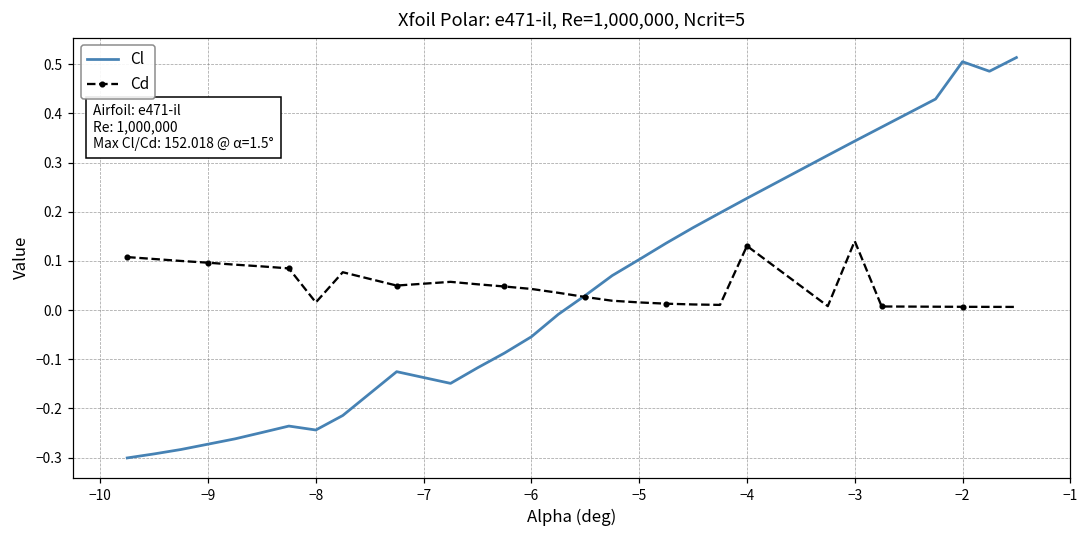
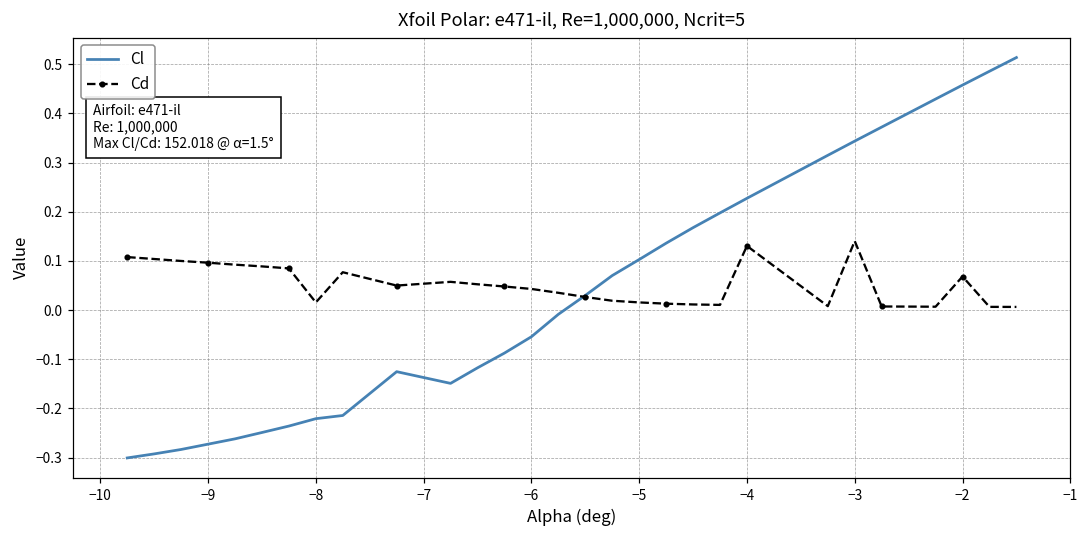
  {
    "Cl": {
      "−9": -0.27,
-     "−8": -0.24,
+     "−8": -0.22,
      "−6": -0.05,
      "−5": 0.10,
      "−4": 0.23,
      "−3": 0.34,
-     "−2": 0.51
+     "−2": 0.46
    },
    "Cd": {
      "−9": 0.10,
      "−8": 0.02,
      "−6": 0.04,
      "−5": 0.02,
      "−4": 0.13,
      "−3": 0.14,
-     "−2": 0.01
+     "−2": 0.07
    }
  }
